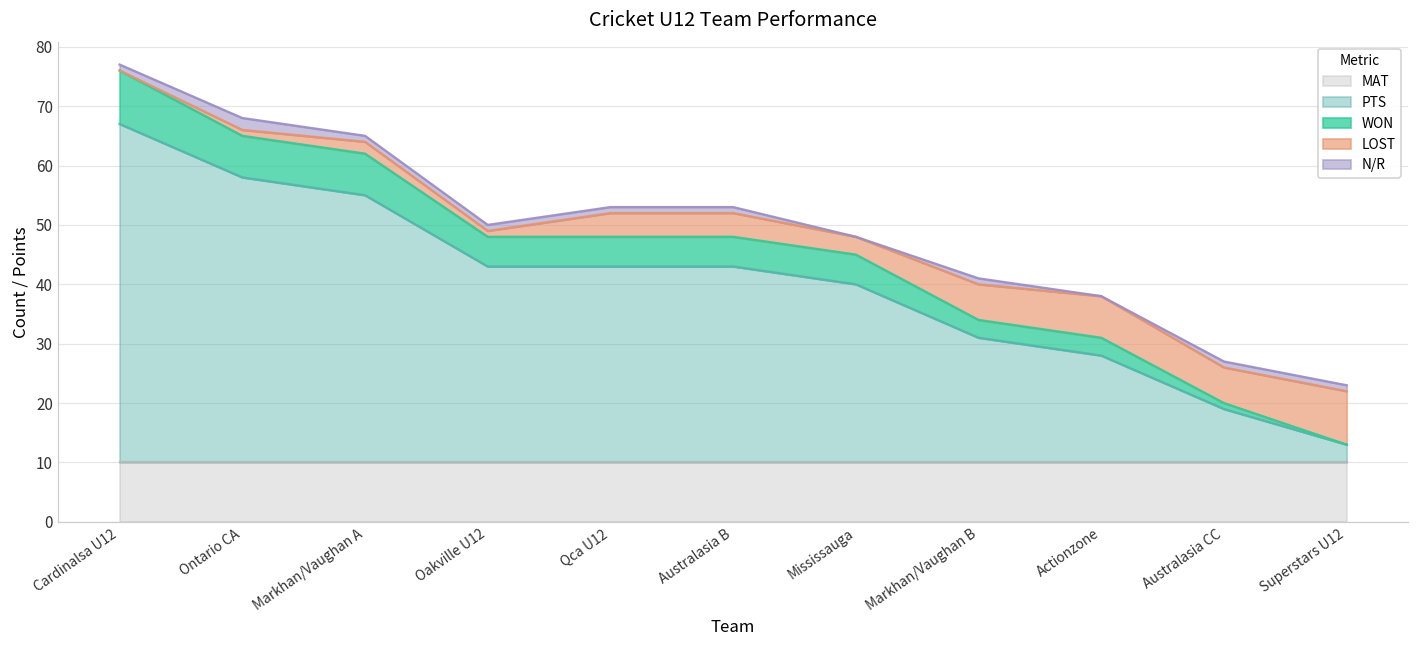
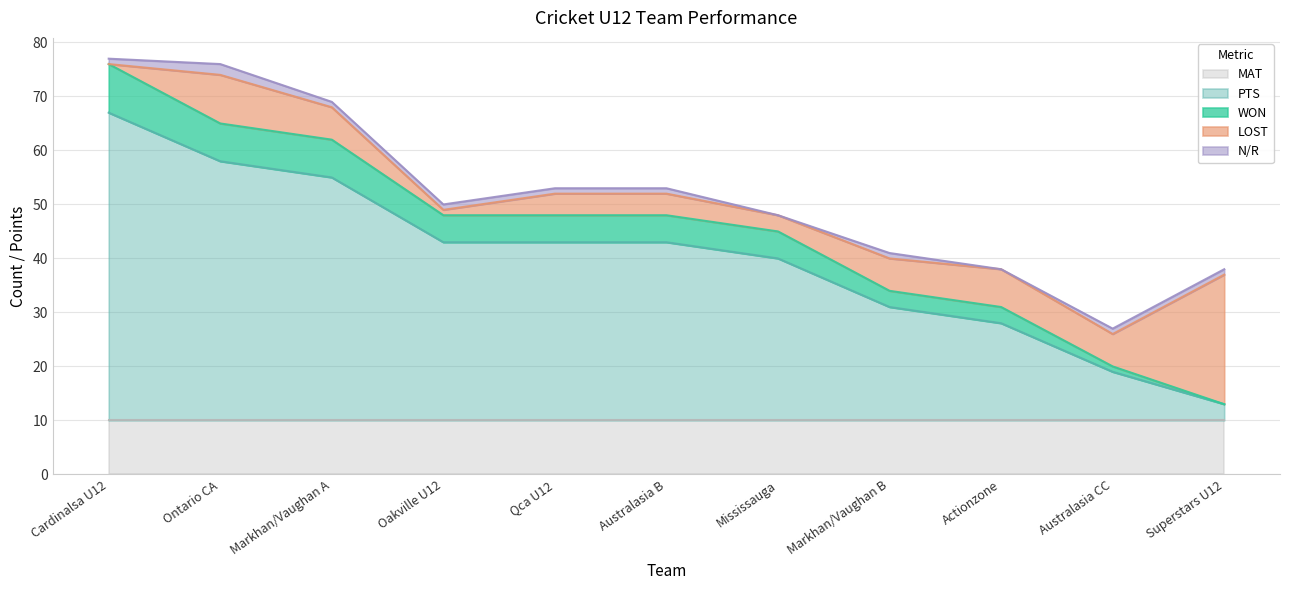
  {
    "LOST": {
-     "Ontario CA": 1,
-     "Markhan/Vaughan A": 2,
+     "Ontario CA": 9,
+     "Markhan/Vaughan A": 6,
      "Oakville U12": 1,
      "Qca U12": 4,
      "Australasia B": 4,
      "Markhan/Vaughan B": 6,
      "Australasia CC": 6,
-     "Superstars U12": 9
+     "Superstars U12": 24
    }
  }
